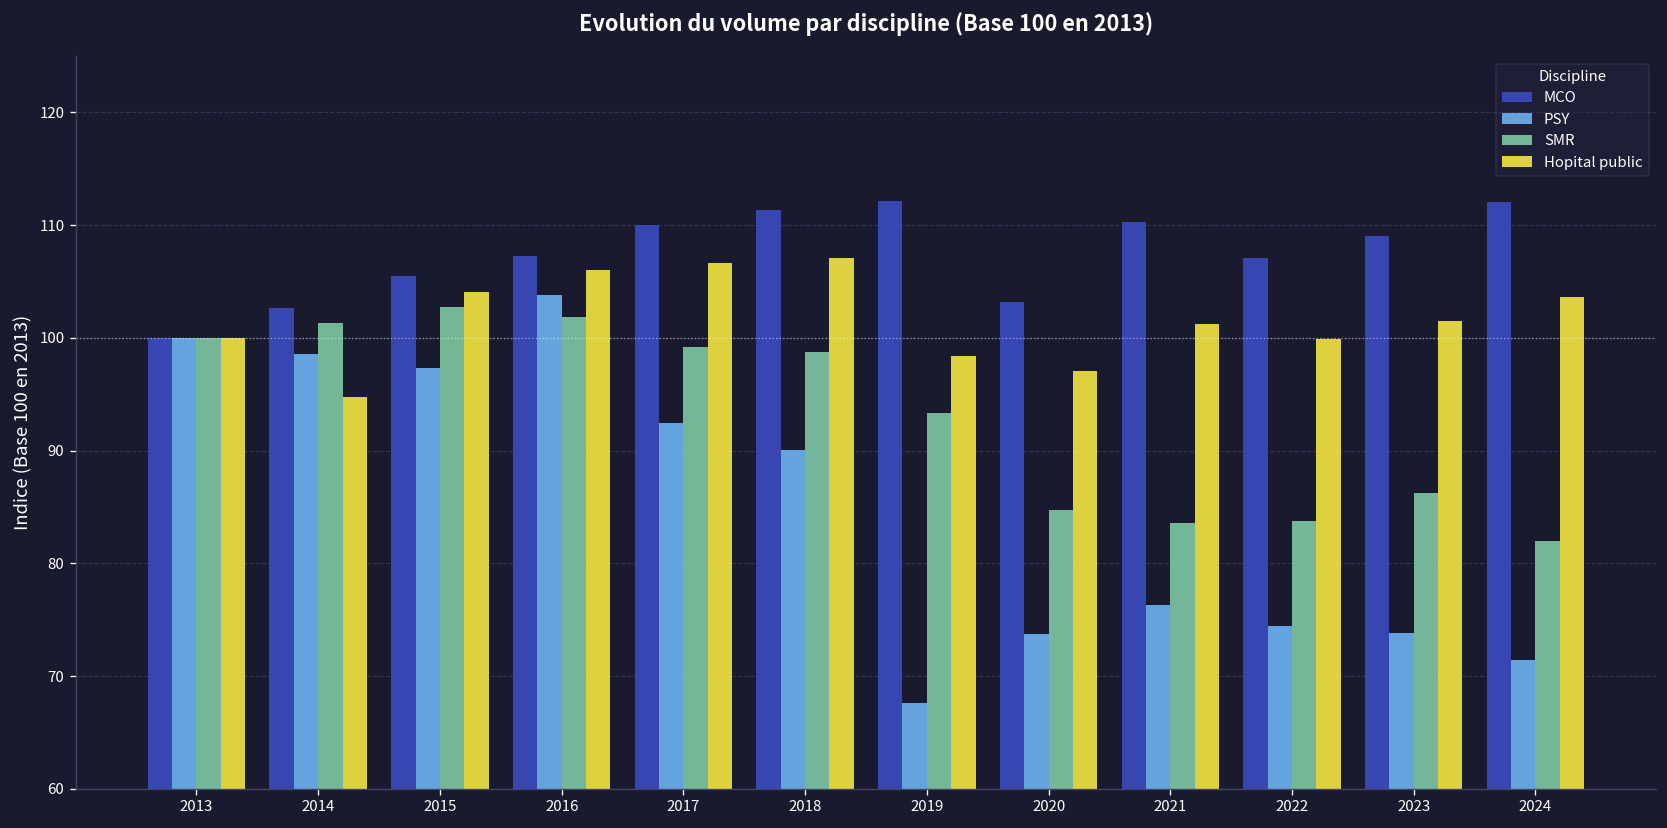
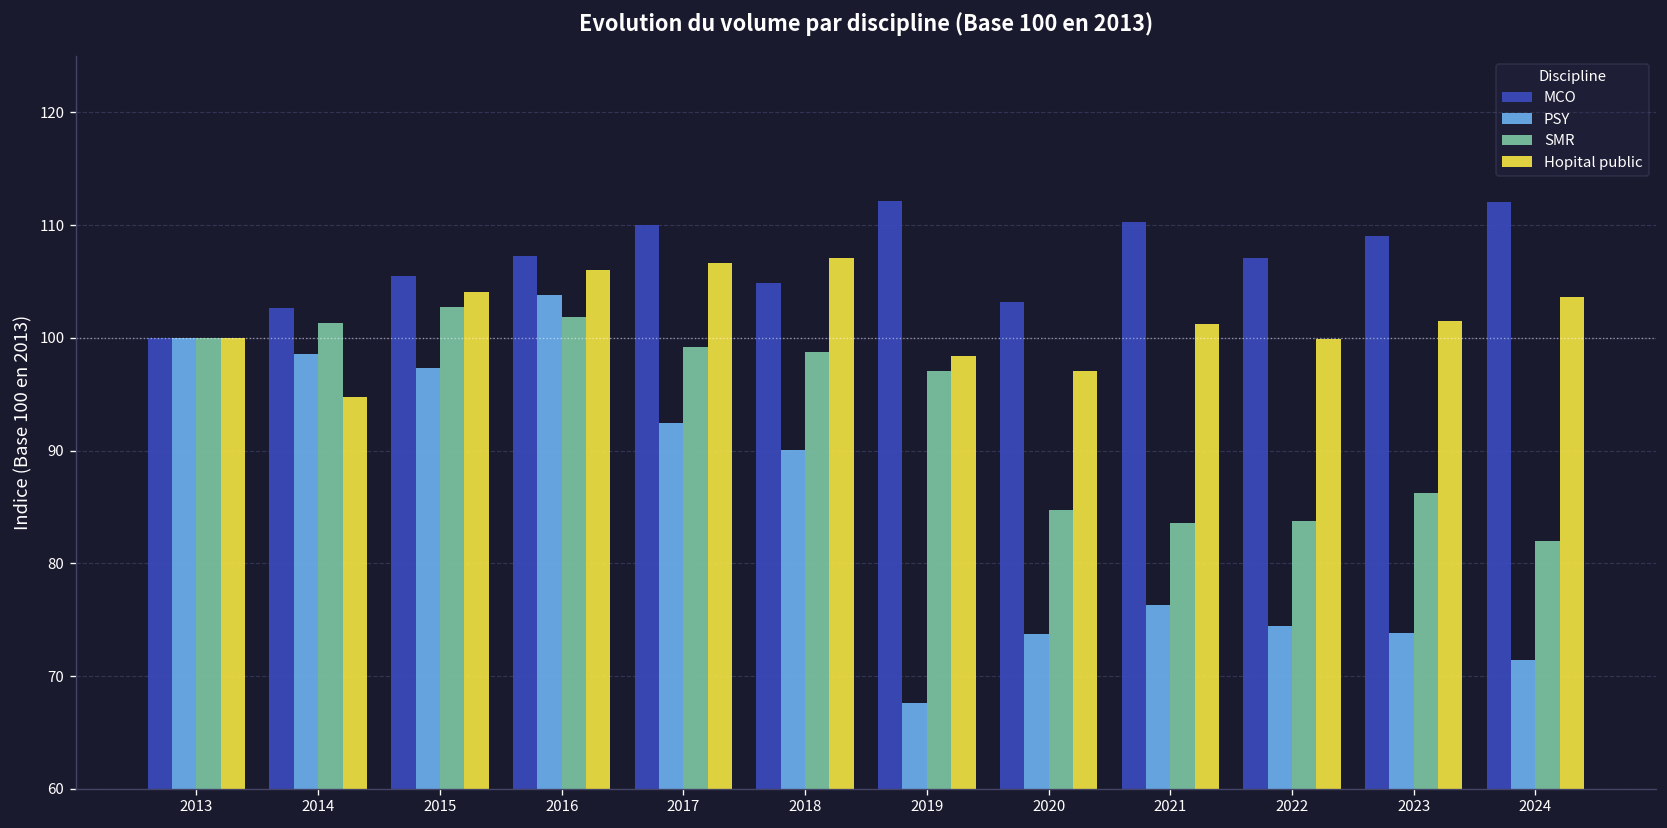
  {
    "MCO": {
      "2013": 100,
      "2014": 103,
      "2015": 105,
      "2016": 107,
      "2017": 110,
-     "2018": 111,
+     "2018": 105,
      "2019": 112,
      "2020": 103,
      "2021": 110,
      "2022": 107,
      "2023": 109,
      "2024": 112
    },
    "PSY": {
      "2013": 100,
      "2014": 99,
      "2015": 97,
      "2016": 104,
      "2017": 92,
      "2018": 90,
      "2019": 68,
      "2020": 74,
      "2021": 76,
      "2022": 74,
      "2023": 74,
      "2024": 71
    },
    "SMR": {
      "2013": 100,
      "2014": 101,
      "2015": 103,
      "2016": 102,
      "2017": 99,
      "2018": 99,
-     "2019": 93,
+     "2019": 97,
      "2020": 85,
      "2021": 84,
      "2022": 84,
      "2023": 86,
      "2024": 82
    },
    "Hopital public": {
      "2013": 100,
      "2014": 95,
      "2015": 104,
      "2016": 106,
      "2017": 107,
      "2018": 107,
      "2019": 98,
      "2020": 97,
      "2021": 101,
      "2022": 100,
      "2023": 102,
      "2024": 104
    }
  }
